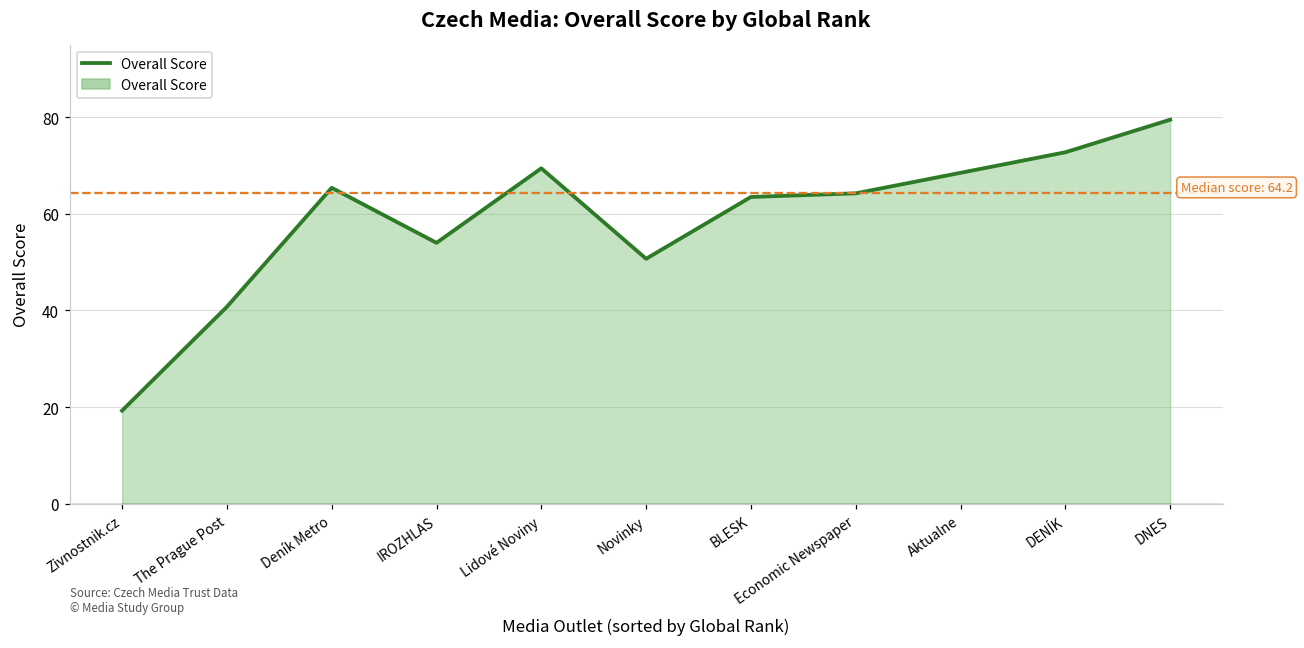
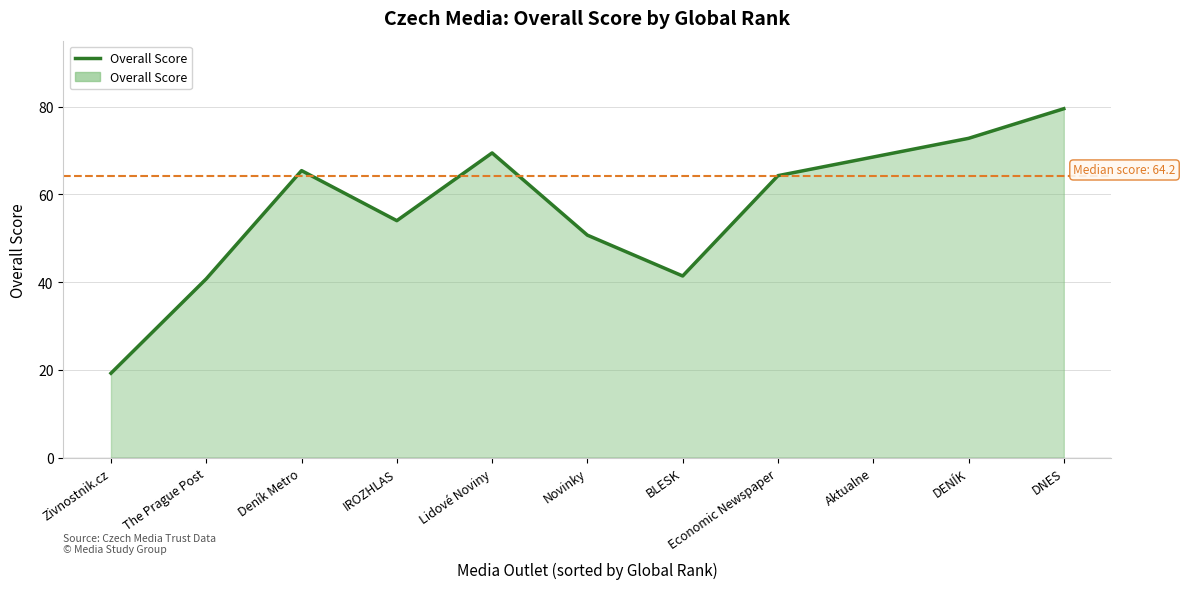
  {
    "Zivnostnik.cz": 19,
    "The Prague Post": 41,
    "Deník Metro": 65,
    "IROZHLAS": 54,
    "Lidové Noviny": 69,
    "Novinky": 51,
-   "BLESK": 64,
+   "BLESK": 41,
    "Economic Newspaper": 64,
    "Aktualne": 69,
    "DENÍK": 73,
    "DNES": 80
  }
